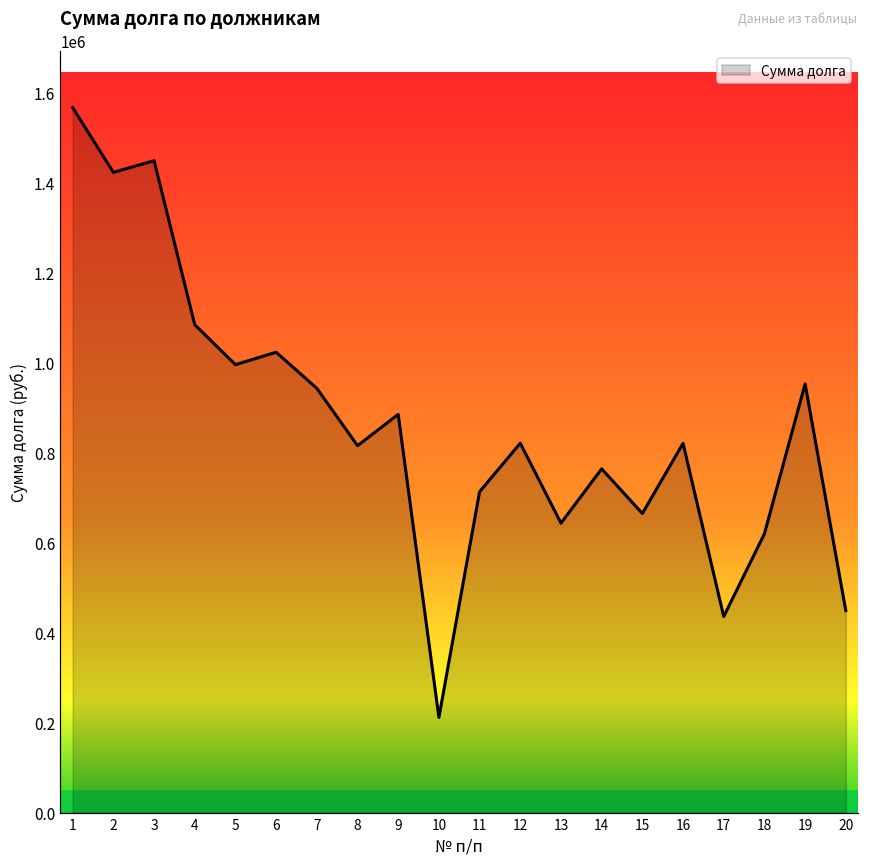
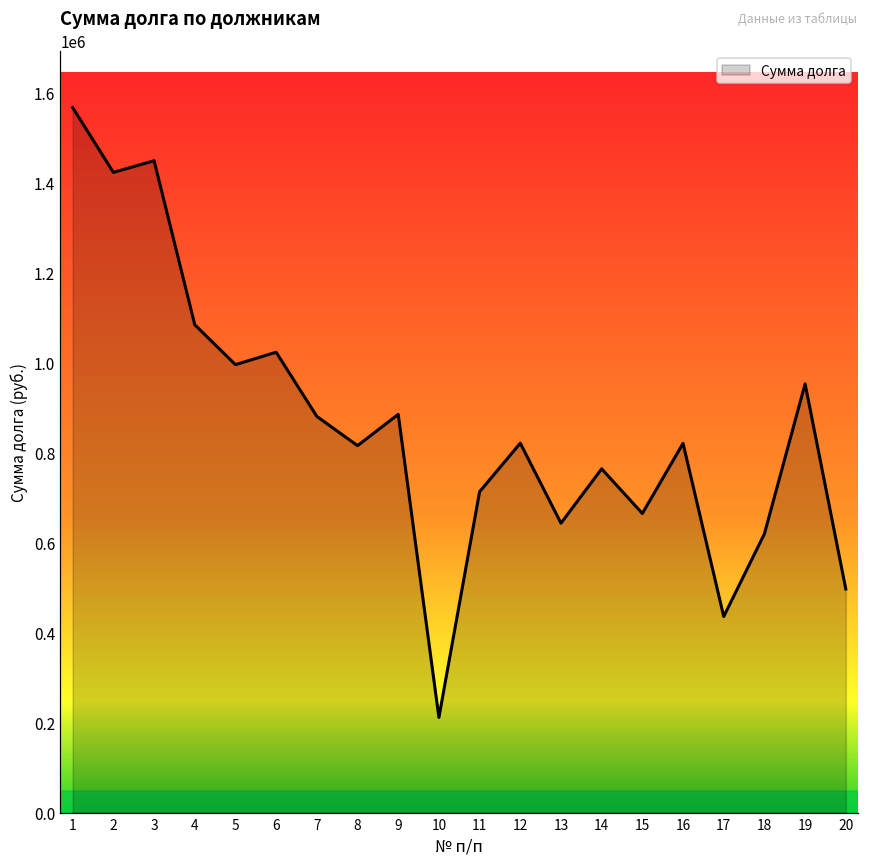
  {
    "1": 1570000,
    "2": 1420000,
    "3": 1450000,
    "4": 1080000,
    "5": 1000000,
    "6": 1020000,
-   "7": 940000,
+   "7": 880000,
    "8": 820000,
    "9": 890000,
    "10": 210000,
    "11": 710000,
    "12": 820000,
    "13": 640000,
    "14": 760000,
    "15": 670000,
    "16": 820000,
    "17": 440000,
    "18": 620000,
    "19": 950000,
-   "20": 450000
+   "20": 500000
  }
